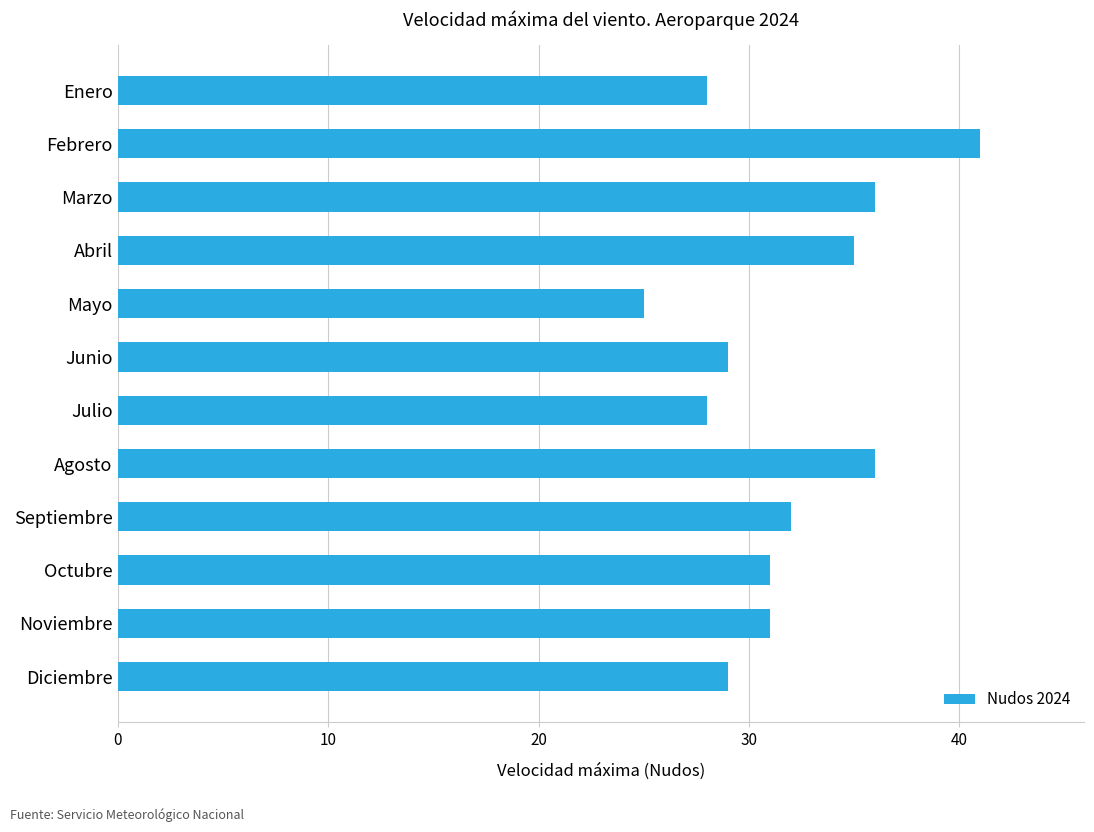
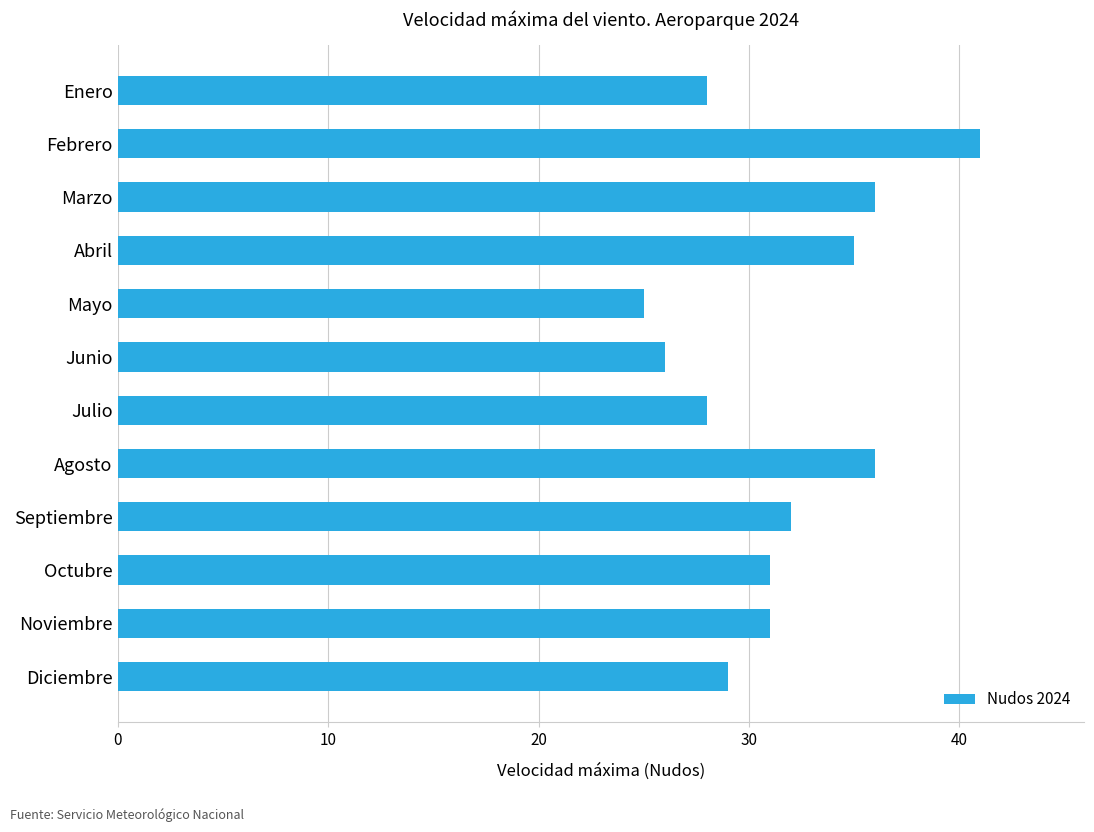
  {
    "Enero": 28,
    "Febrero": 41,
    "Marzo": 36,
    "Abril": 35,
    "Mayo": 25,
-   "Junio": 29,
+   "Junio": 26,
    "Julio": 28,
    "Agosto": 36,
    "Septiembre": 32,
    "Octubre": 31,
    "Noviembre": 31,
    "Diciembre": 29
  }
